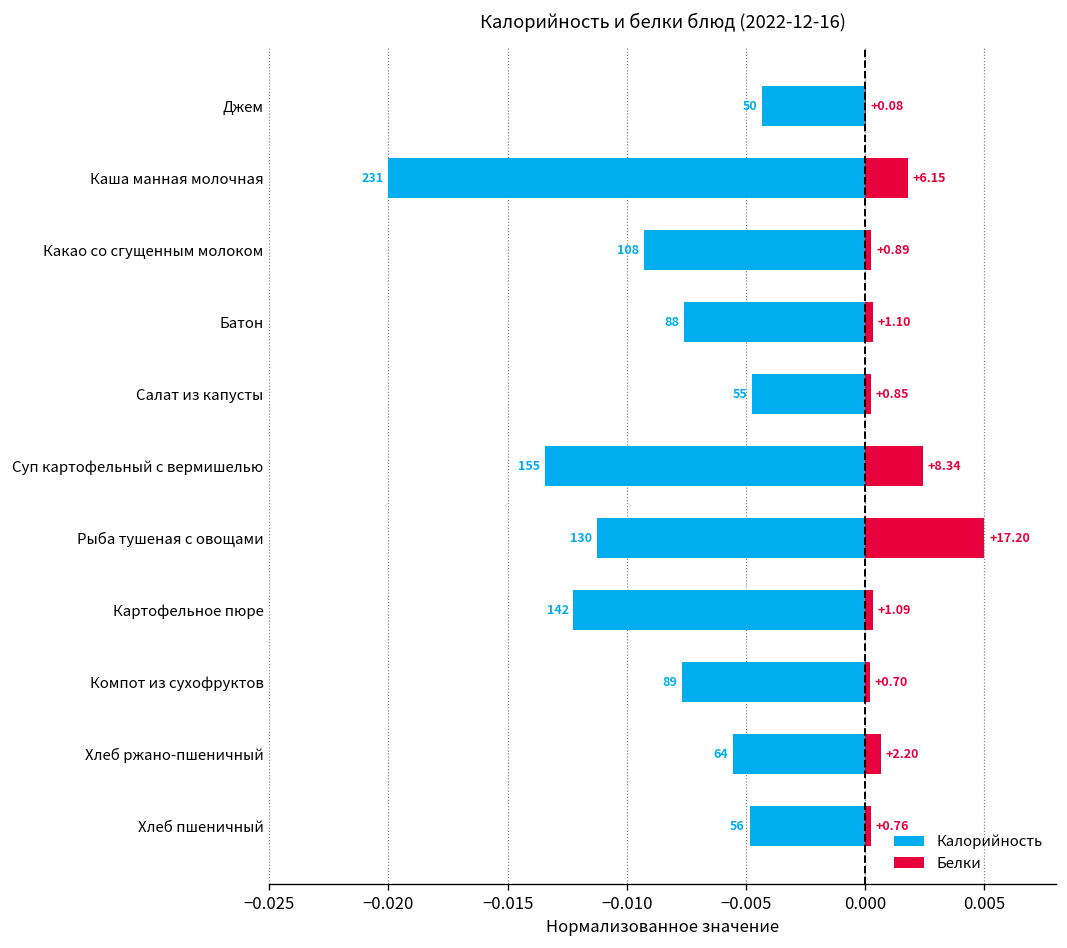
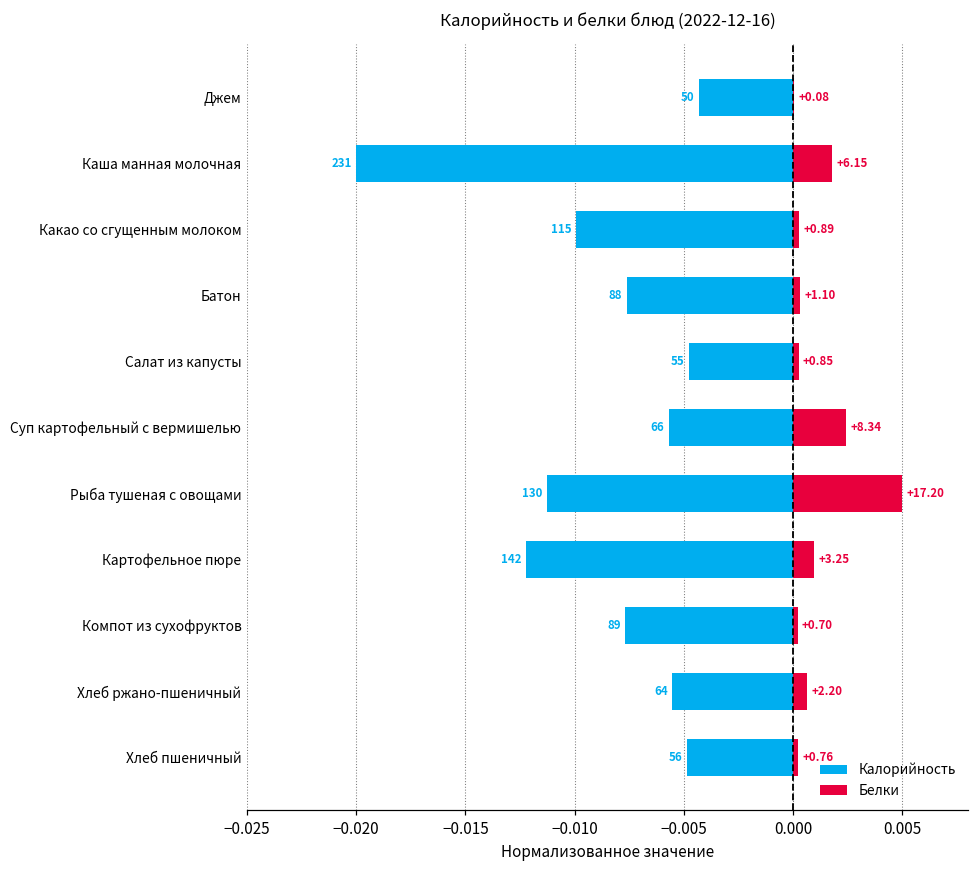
  {
    "Калорийность": {
-     "Какао со сгущенным молоком": "108",
-     "Суп картофельный с вермишелью": "155"
+     "Какао со сгущенным молоком": "115",
+     "Суп картофельный с вермишелью": "66"
    },
    "Белки": {
-     "Картофельное пюре": "+1.09"
+     "Картофельное пюре": "+3.25"
    }
  }
